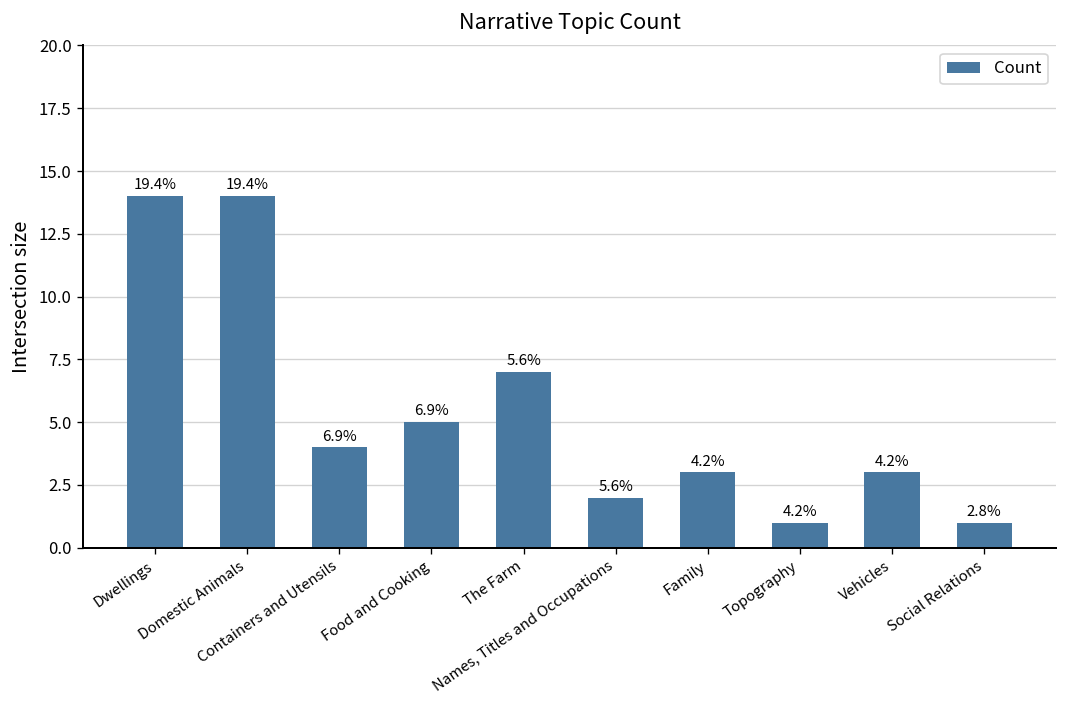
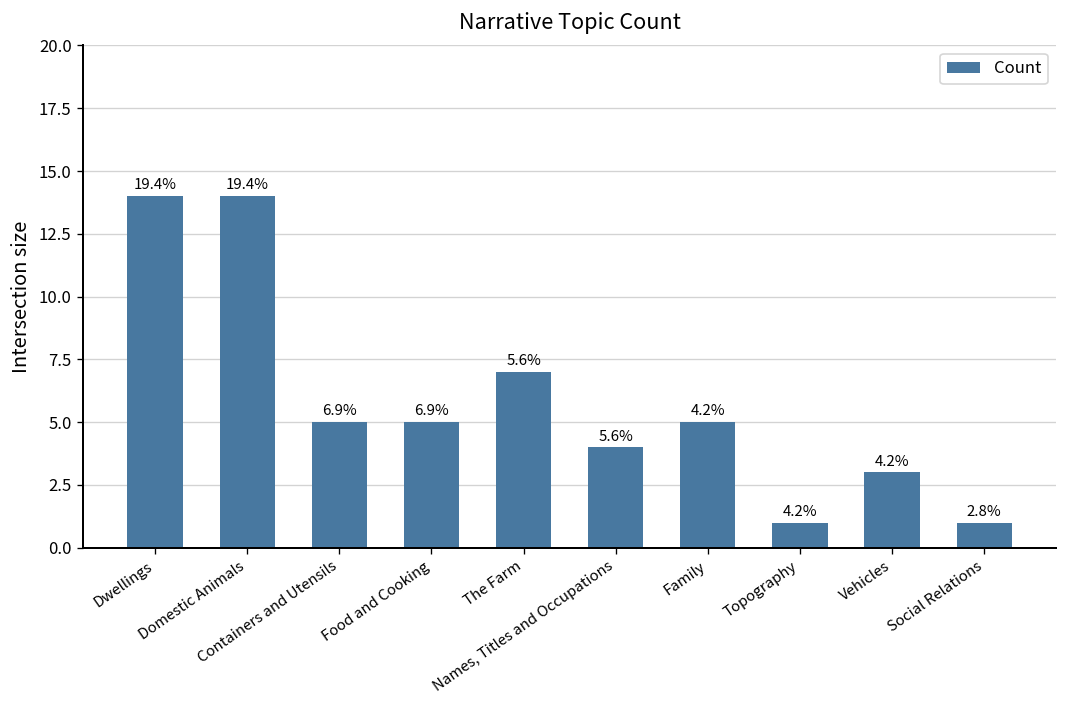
  {
-   "Containers and Utensils": 4,
-   "Names, Titles and Occupations": 2,
-   "Family": 3
+   "Containers and Utensils": 5,
+   "Names, Titles and Occupations": 4,
+   "Family": 5
  }
